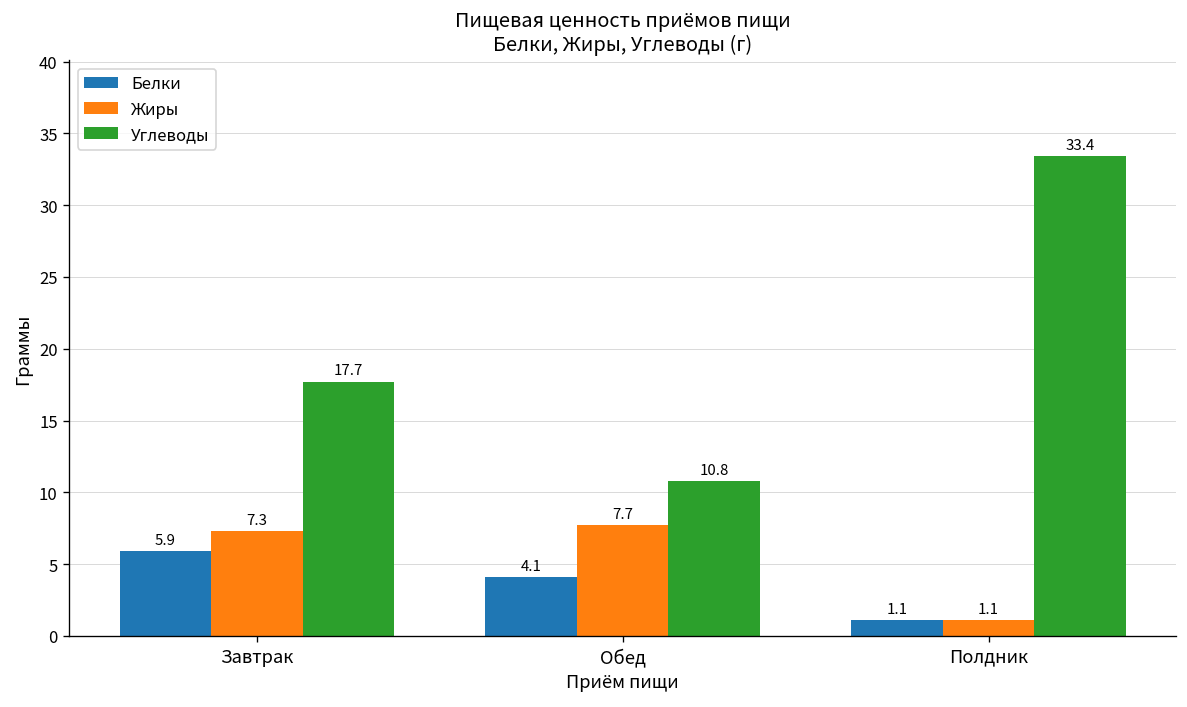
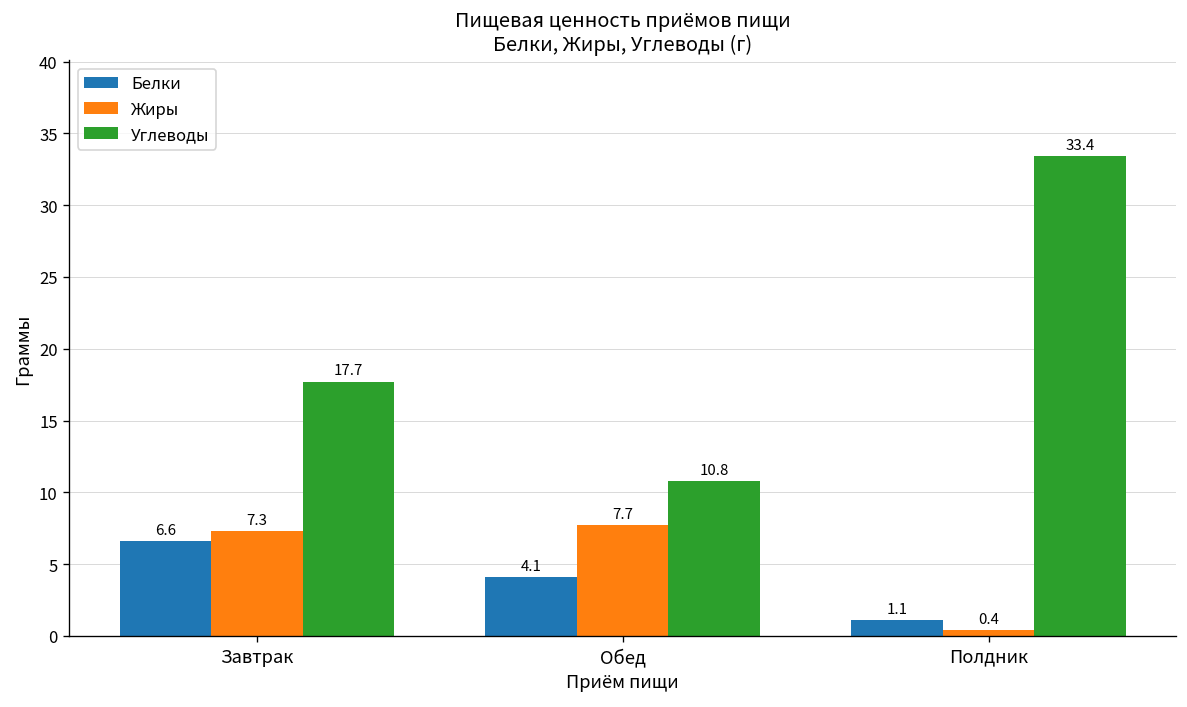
  {
    "Белки": {
-     "Завтрак": 5.9,
+     "Завтрак": 6.6,
      "Обед": 4.1,
      "Полдник": 1.1
    },
    "Жиры": {
      "Завтрак": 7.3,
      "Обед": 7.7,
-     "Полдник": 1.1
+     "Полдник": 0.4
    },
    "Углеводы": {
      "Завтрак": 17.7,
      "Обед": 10.8,
      "Полдник": 33.4
    }
  }
